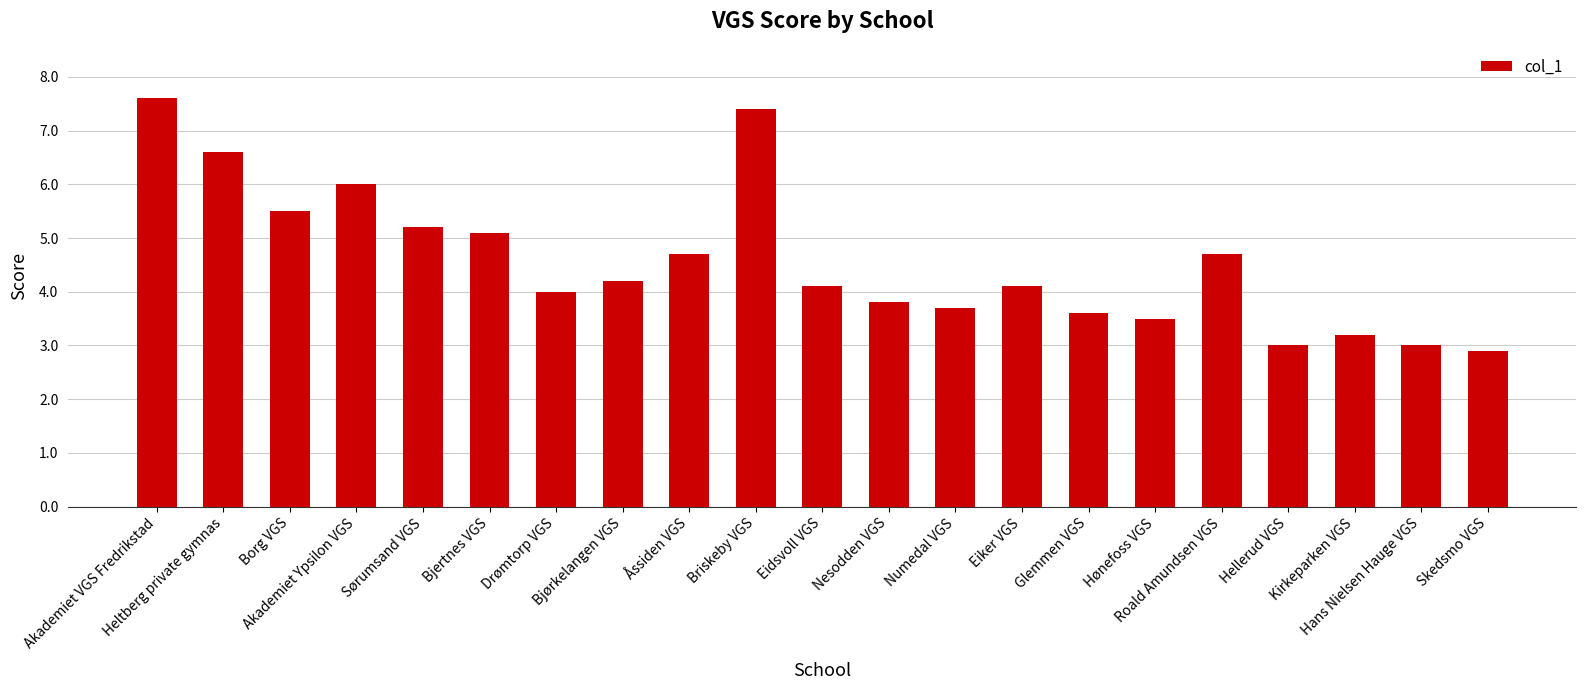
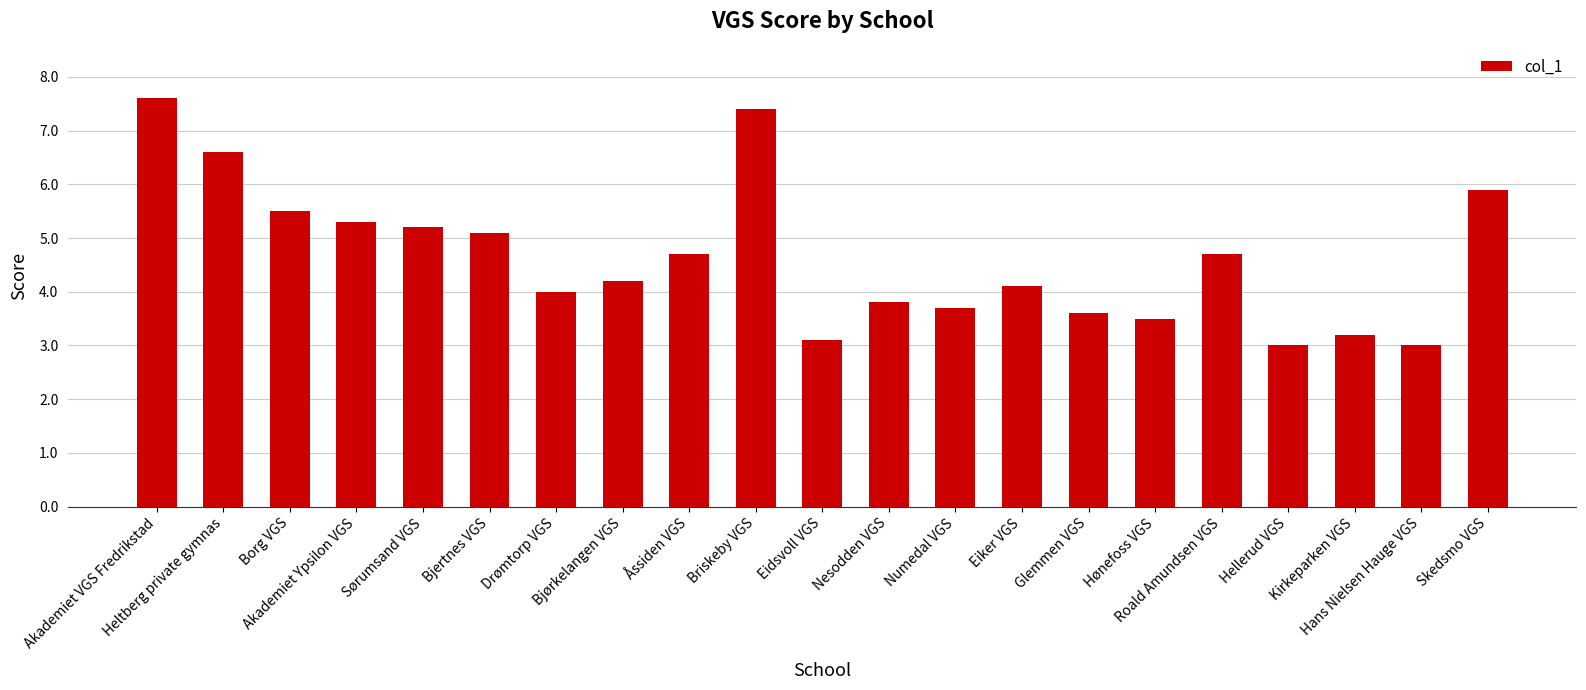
  {
    "Akademiet VGS Fredrikstad": 7.6,
    "Heltberg private gymnas": 6.6,
    "Borg VGS": 5.5,
-   "Akademiet Ypsilon VGS": 6.0,
+   "Akademiet Ypsilon VGS": 5.3,
    "Sørumsand VGS": 5.2,
    "Bjertnes VGS": 5.1,
    "Drømtorp VGS": 4.0,
    "Bjørkelangen VGS": 4.2,
    "Åssiden VGS": 4.7,
    "Briskeby VGS": 7.4,
-   "Eidsvoll VGS": 4.1,
+   "Eidsvoll VGS": 3.1,
    "Nesodden VGS": 3.8,
    "Numedal VGS": 3.7,
    "Eiker VGS": 4.1,
    "Glemmen VGS": 3.6,
    "Hønefoss VGS": 3.5,
    "Roald Amundsen VGS": 4.7,
    "Hellerud VGS": 3.0,
    "Kirkeparken VGS": 3.2,
    "Hans Nielsen Hauge VGS": 3.0,
-   "Skedsmo VGS": 2.9
+   "Skedsmo VGS": 5.9
  }
